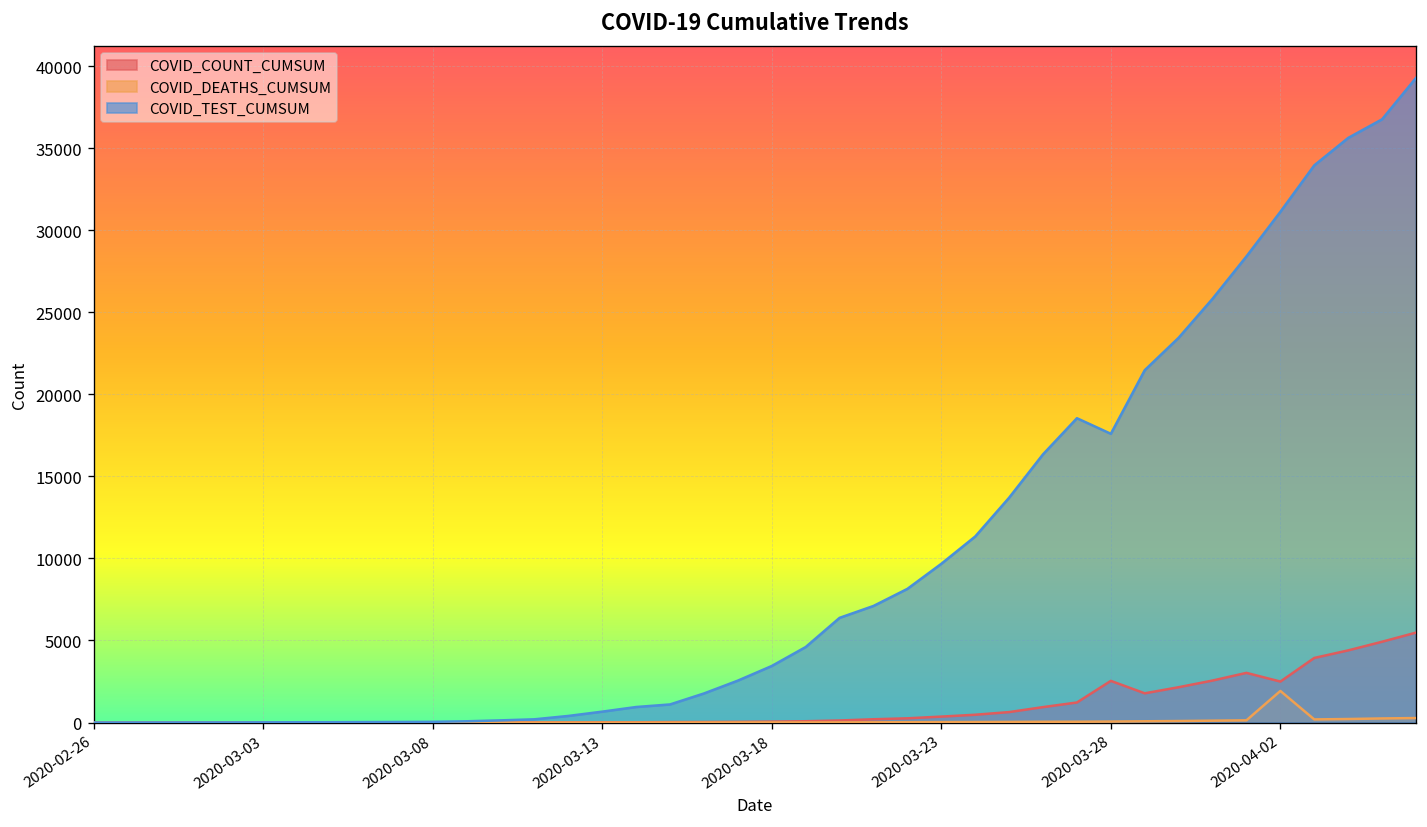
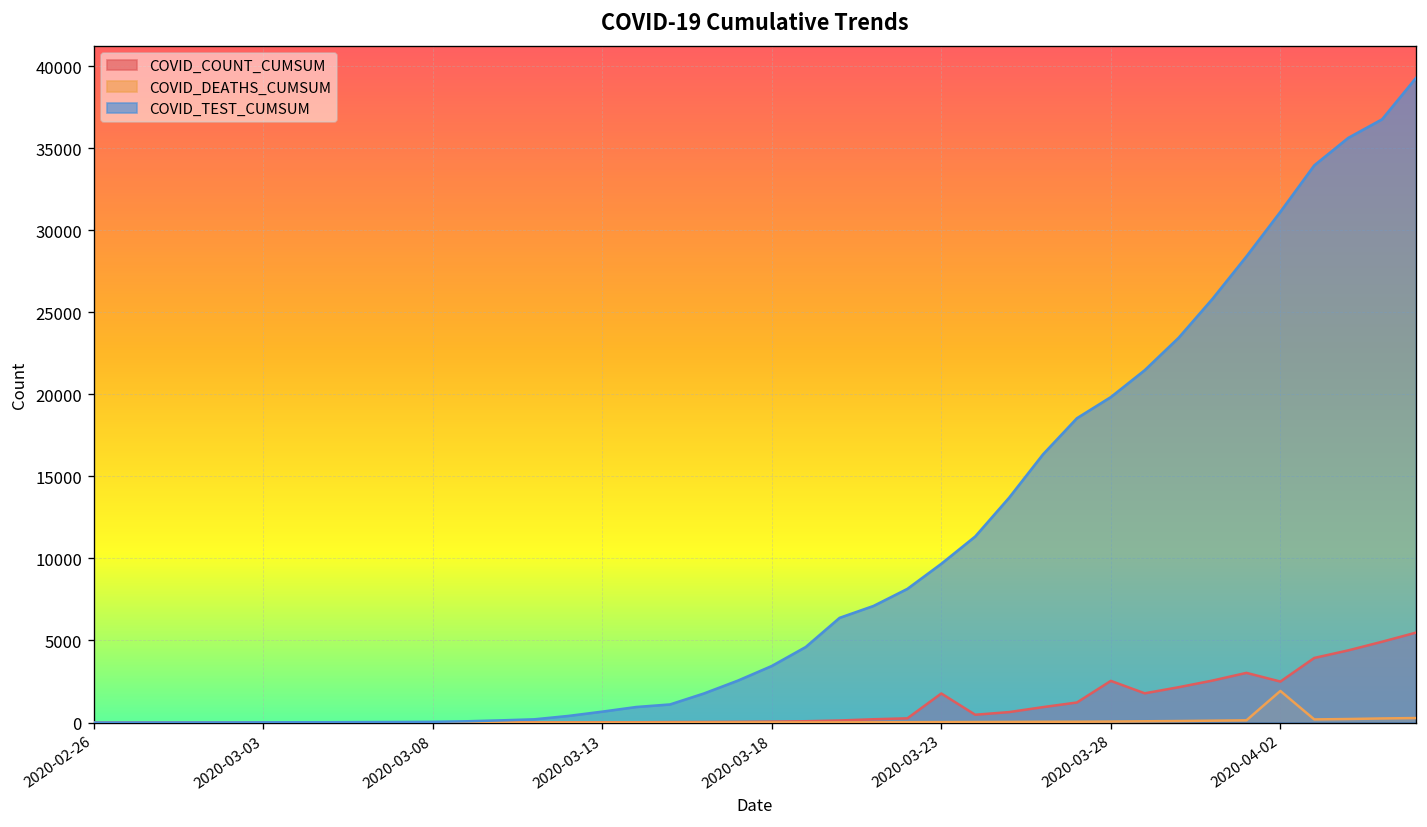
  {
    "COVID_COUNT_CUMSUM": {
-     "2020-03-23": 400,
+     "2020-03-23": 1800,
      "2020-03-28": 2500,
      "2020-04-02": 2500
    },
    "COVID_DEATHS_CUMSUM": {
      "2020-03-23": 0,
      "2020-03-28": 100,
      "2020-04-02": 1900
    },
    "COVID_TEST_CUMSUM": {
      "2020-03-13": 700,
      "2020-03-18": 3400,
      "2020-03-23": 9700,
-     "2020-03-28": 17600,
+     "2020-03-28": 19800,
      "2020-04-02": 31100
    }
  }
